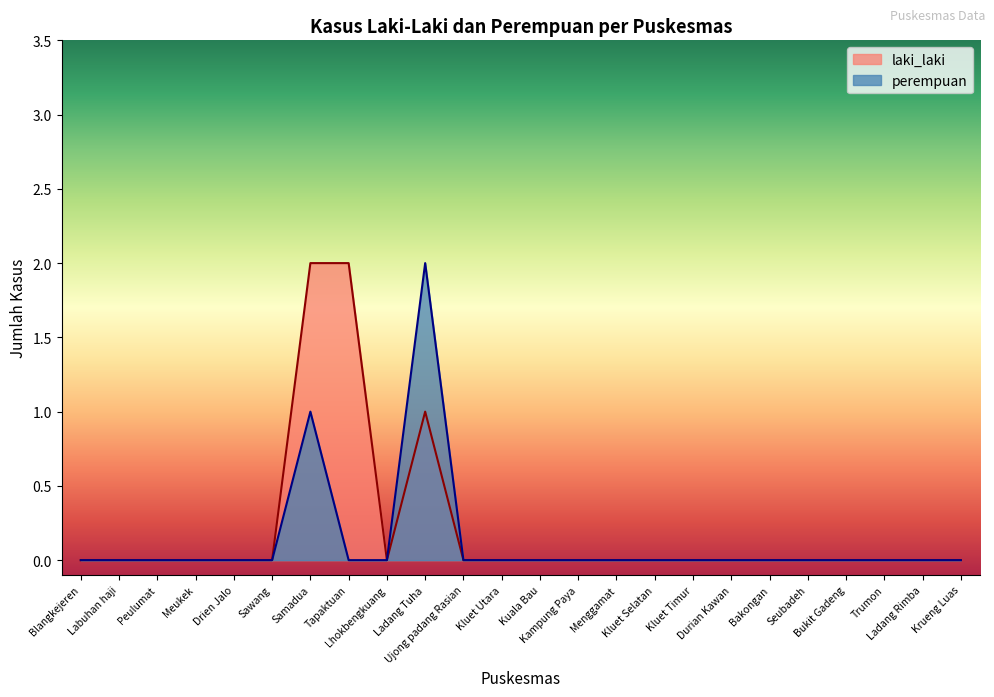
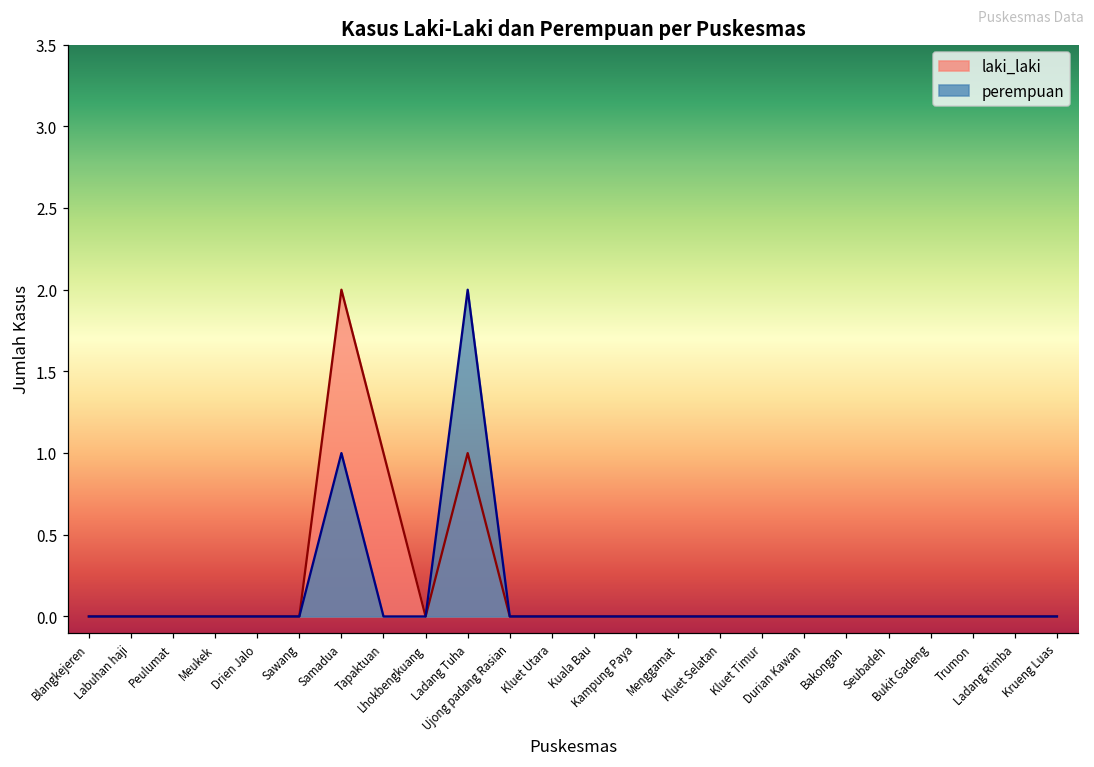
  {
    "laki_laki": {
      "Samadua": 2,
-     "Tapaktuan": 2,
+     "Tapaktuan": 1,
      "Ladang Tuha": 1
    },
    "perempuan": {
      "Samadua": 1,
      "Tapaktuan": 0,
      "Ladang Tuha": 2
    }
  }
